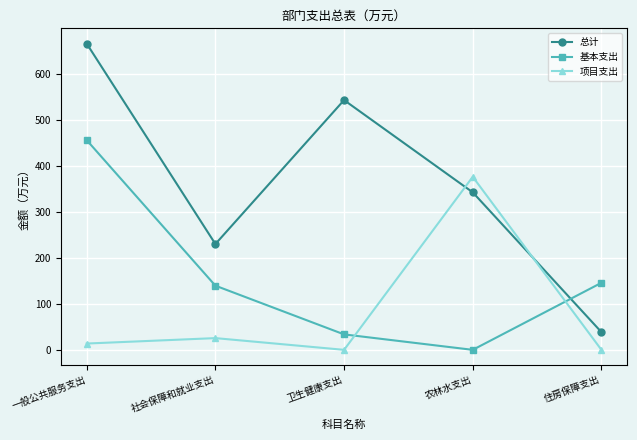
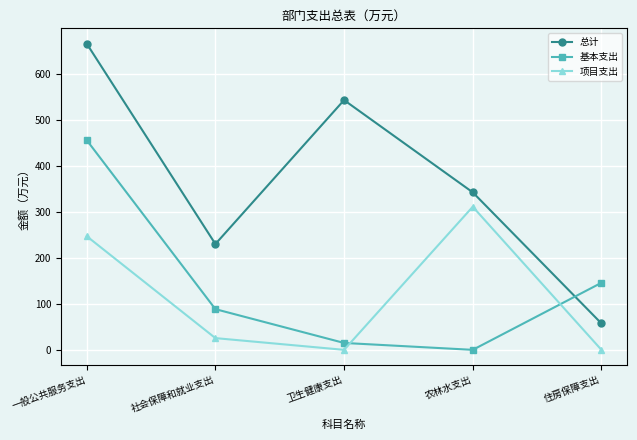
  {
    "总计": {
      "一般公共服务支出": 670,
      "社会保障和就业支出": 230,
      "卫生健康支出": 540,
      "农林水支出": 340,
-     "住房保障支出": 40
+     "住房保障支出": 60
    },
    "基本支出": {
      "一般公共服务支出": 460,
-     "社会保障和就业支出": 140,
-     "卫生健康支出": 30,
+     "社会保障和就业支出": 90,
+     "卫生健康支出": 10,
      "农林水支出": 0,
      "住房保障支出": 150
    },
    "项目支出": {
-     "一般公共服务支出": 10,
+     "一般公共服务支出": 250,
      "社会保障和就业支出": 30,
      "卫生健康支出": 0,
-     "农林水支出": 380,
+     "农林水支出": 310,
      "住房保障支出": 0
    }
  }
